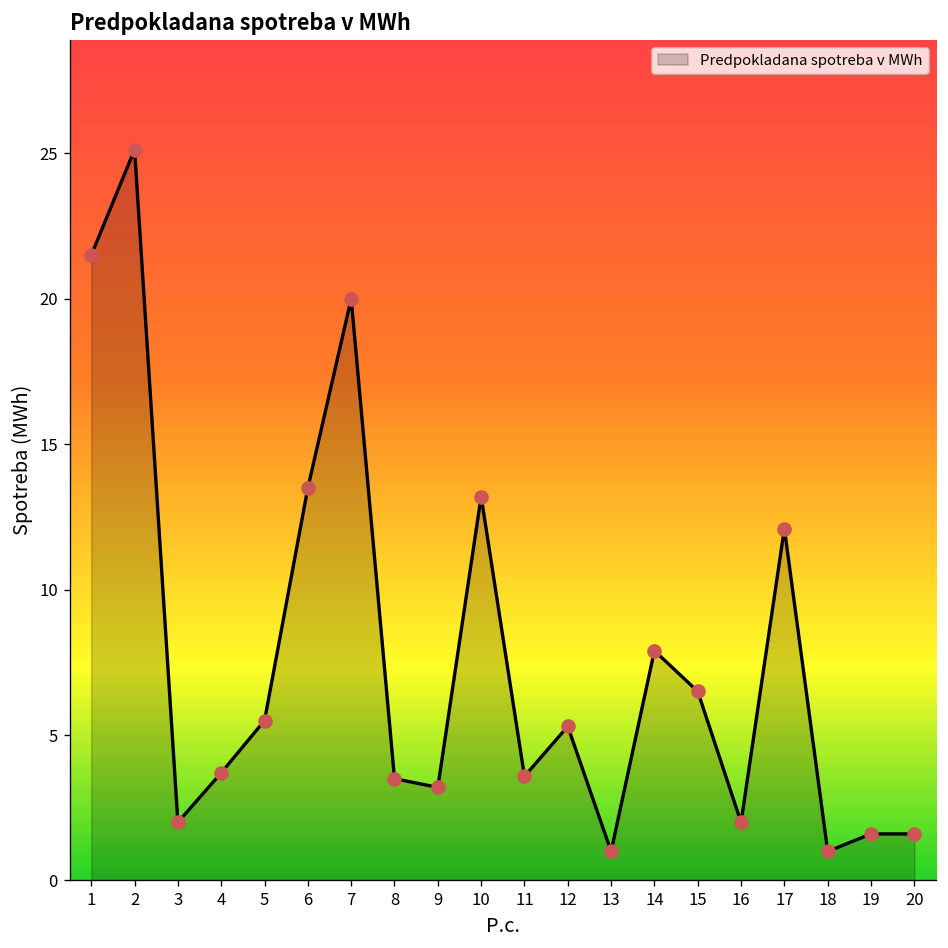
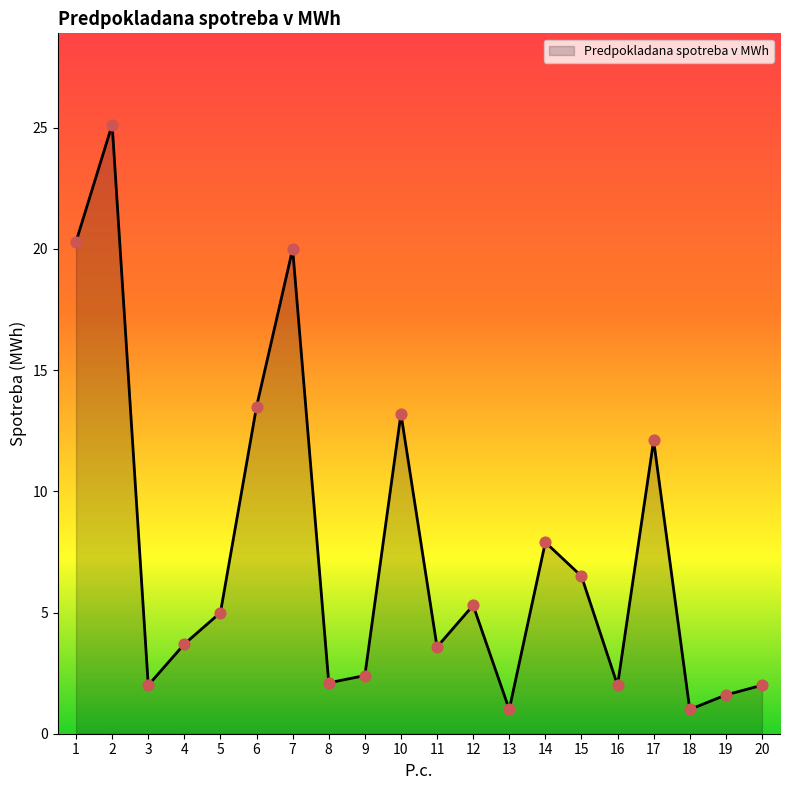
  {
-   "1": 21.5,
+   "1": 20.3,
    "2": 25.1,
    "3": 2.0,
    "4": 3.7,
-   "5": 5.5,
+   "5": 5.0,
    "6": 13.5,
    "7": 20.0,
-   "8": 3.5,
-   "9": 3.2,
+   "8": 2.1,
+   "9": 2.4,
    "10": 13.2,
    "11": 3.6,
    "12": 5.3,
    "13": 1.0,
    "14": 7.9,
    "15": 6.5,
    "16": 2.0,
    "17": 12.1,
    "18": 1.0,
    "19": 1.6,
-   "20": 1.6
+   "20": 2.0
  }
